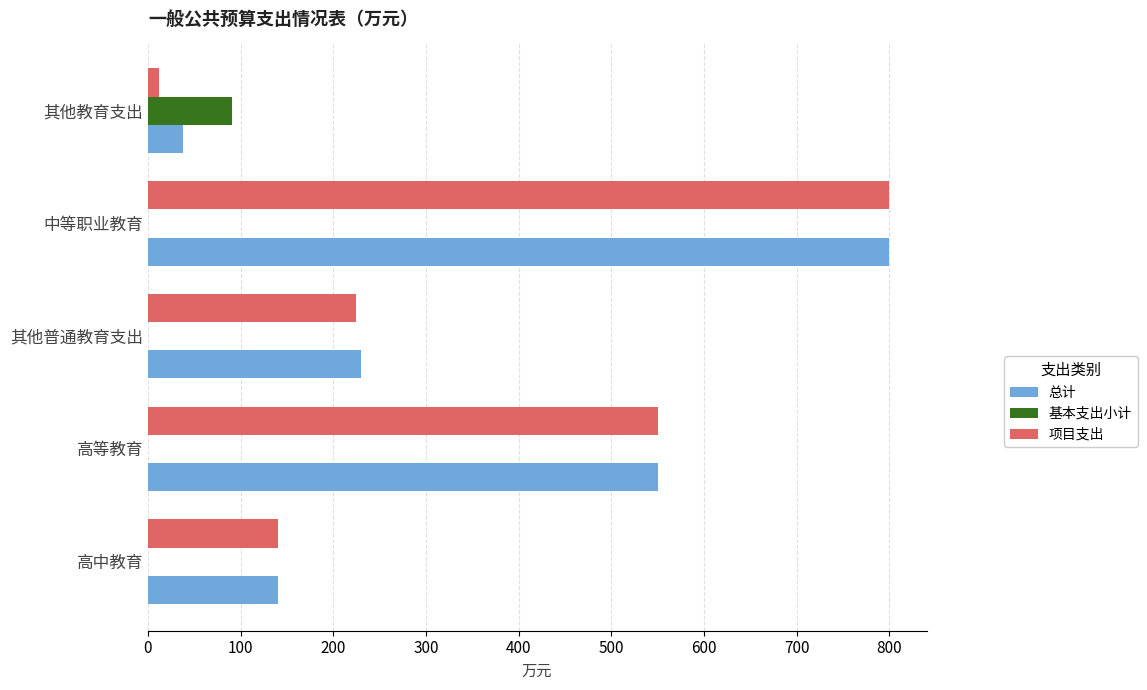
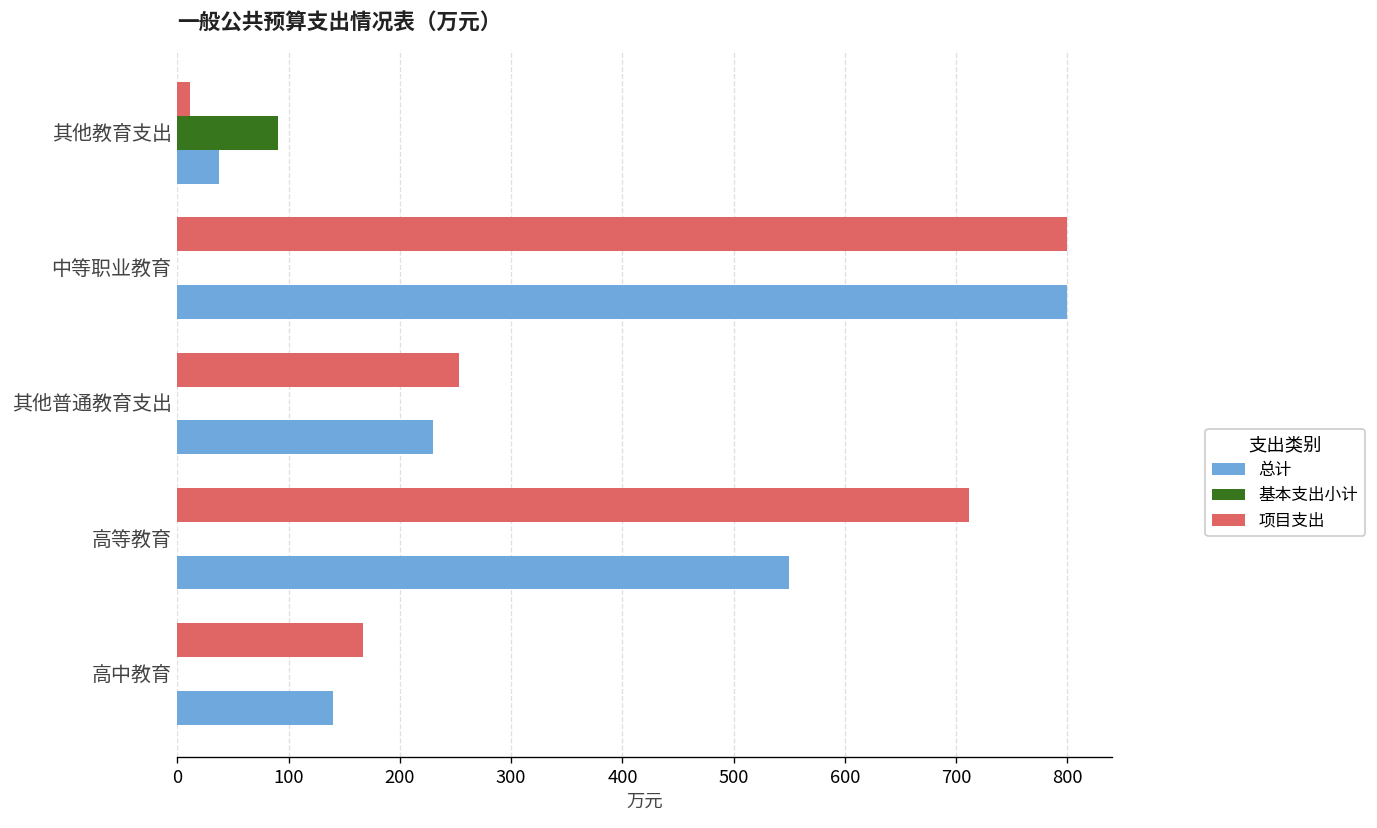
  {
    "总计": {
      "其他教育支出": 40,
      "中等职业教育": 800,
      "其他普通教育支出": 230,
      "高等教育": 550,
      "高中教育": 140
    },
    "基本支出小计": {
      "其他教育支出": 90,
      "中等职业教育": 0,
      "其他普通教育支出": 0,
      "高等教育": 0,
      "高中教育": 0
    },
    "项目支出": {
      "其他教育支出": 10,
      "中等职业教育": 800,
-     "其他普通教育支出": 230,
-     "高等教育": 550,
-     "高中教育": 140
+     "其他普通教育支出": 250,
+     "高等教育": 710,
+     "高中教育": 170
    }
  }
